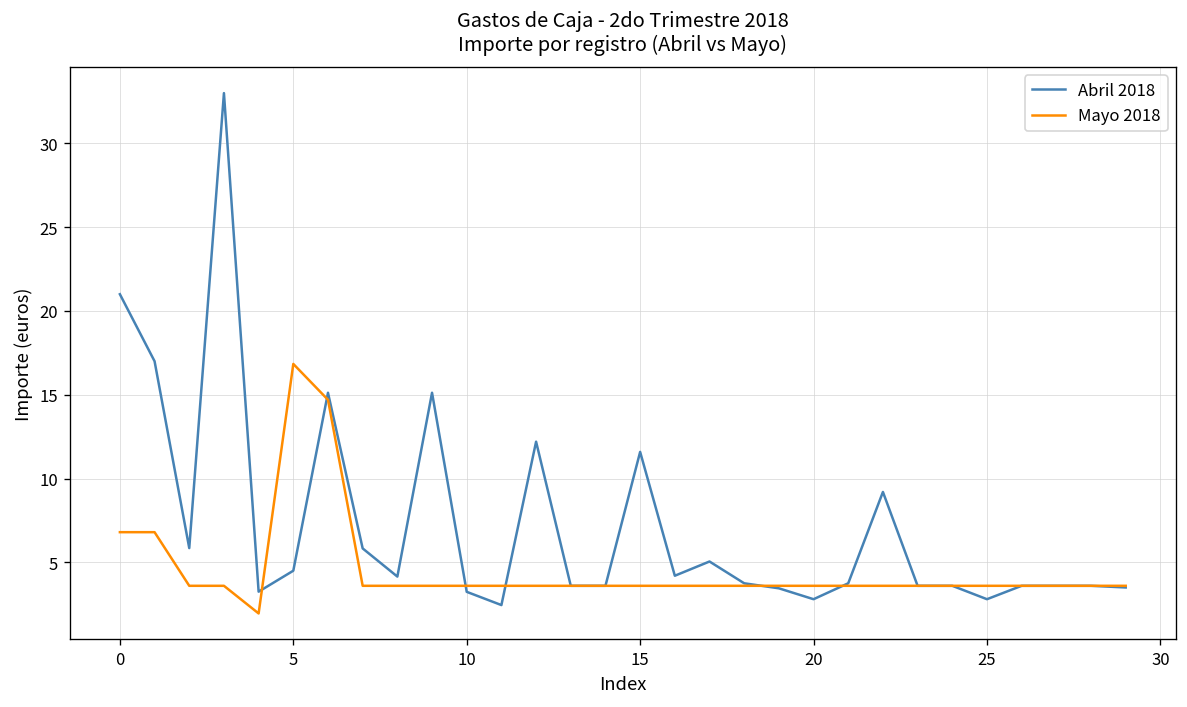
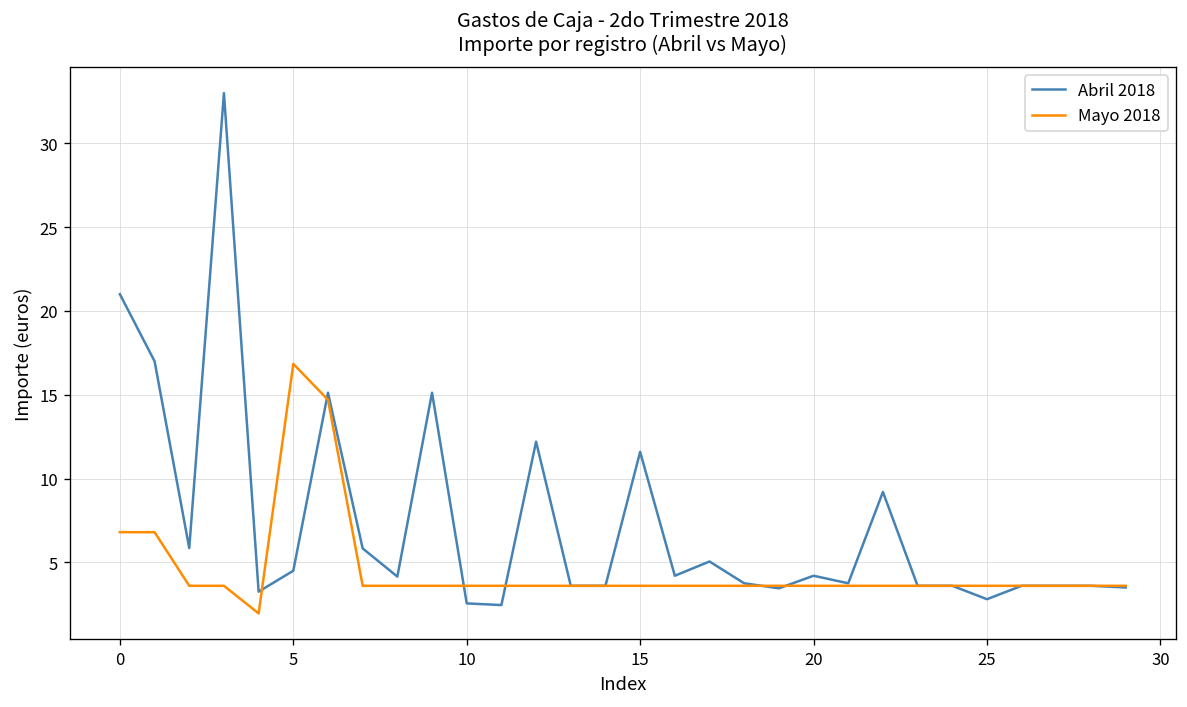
  {
    "Abril 2018": {
      "0": 21.0,
      "5": 4.5,
-     "10": 3.2,
+     "10": 2.6,
      "15": 11.6,
-     "20": 2.8,
+     "20": 4.2,
      "25": 2.8
    },
    "Mayo 2018": {
      "0": 6.8,
      "5": 16.8,
      "10": 3.6,
      "15": 3.6,
      "20": 3.6,
      "25": 3.6
    }
  }
